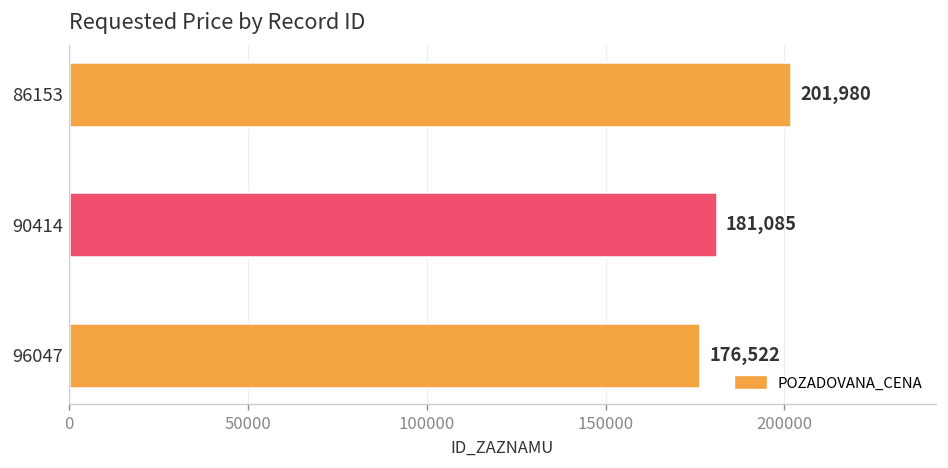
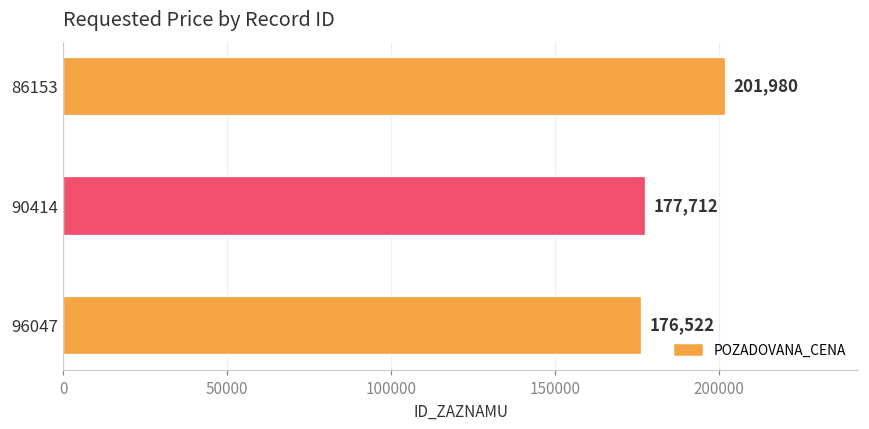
  {
    "86153": "201,980",
-   "90414": "181,085",
+   "90414": "177,712",
    "96047": "176,522"
  }
